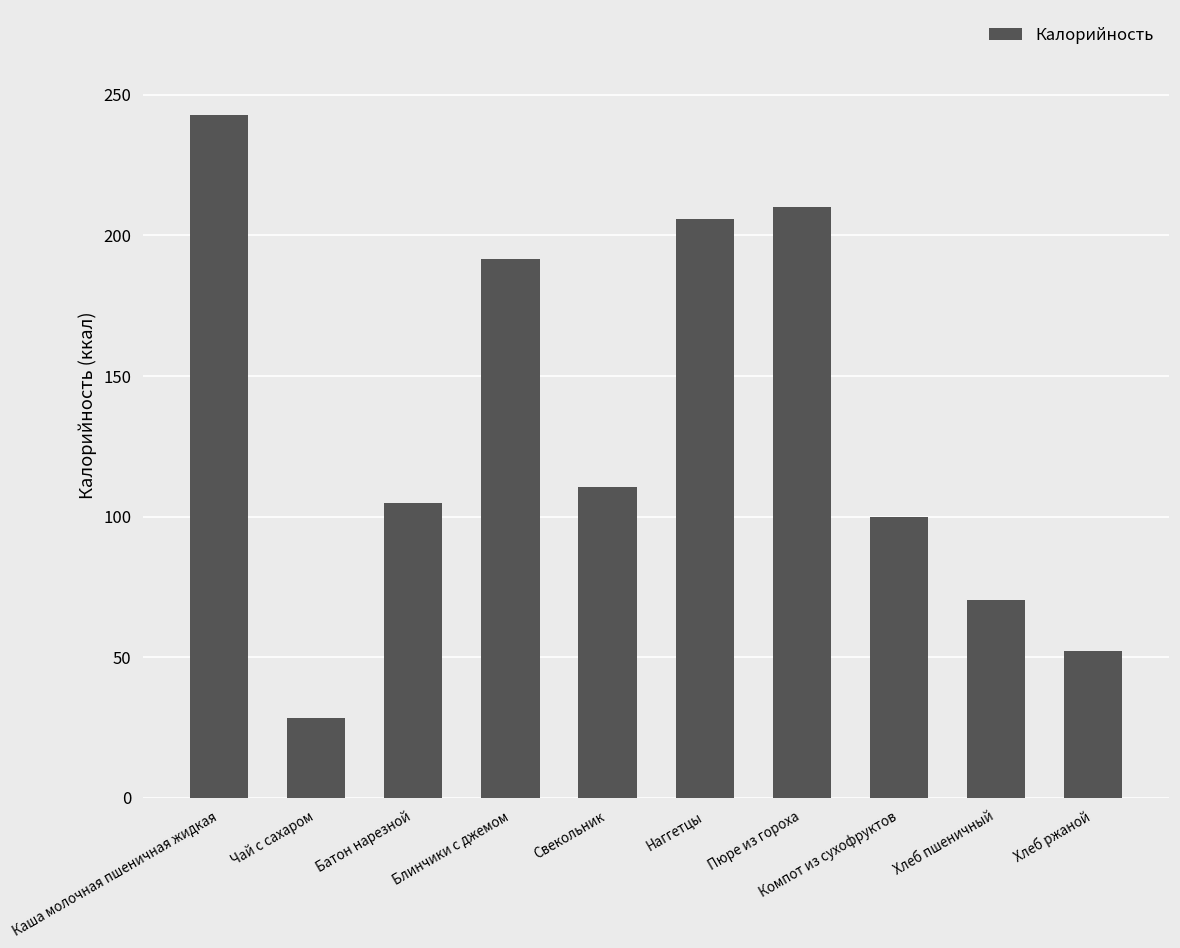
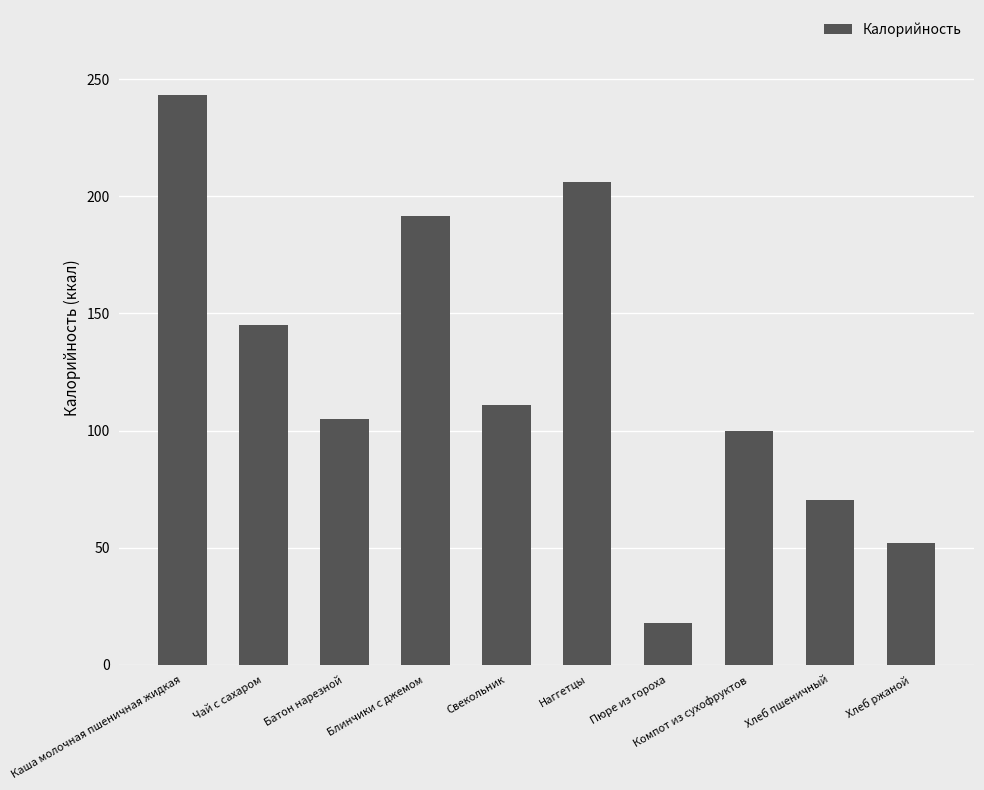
  {
    "Каша молочная пшеничная жидкая": 243,
-   "Чай с сахаром": 28,
+   "Чай с сахаром": 145,
    "Батон нарезной": 105,
    "Блинчики с джемом": 192,
    "Свекольник": 111,
    "Наггетцы": 206,
-   "Пюре из гороха": 210,
+   "Пюре из гороха": 18,
    "Компот из сухофруктов": 100,
    "Хлеб пшеничный": 71,
    "Хлеб ржаной": 52
  }
